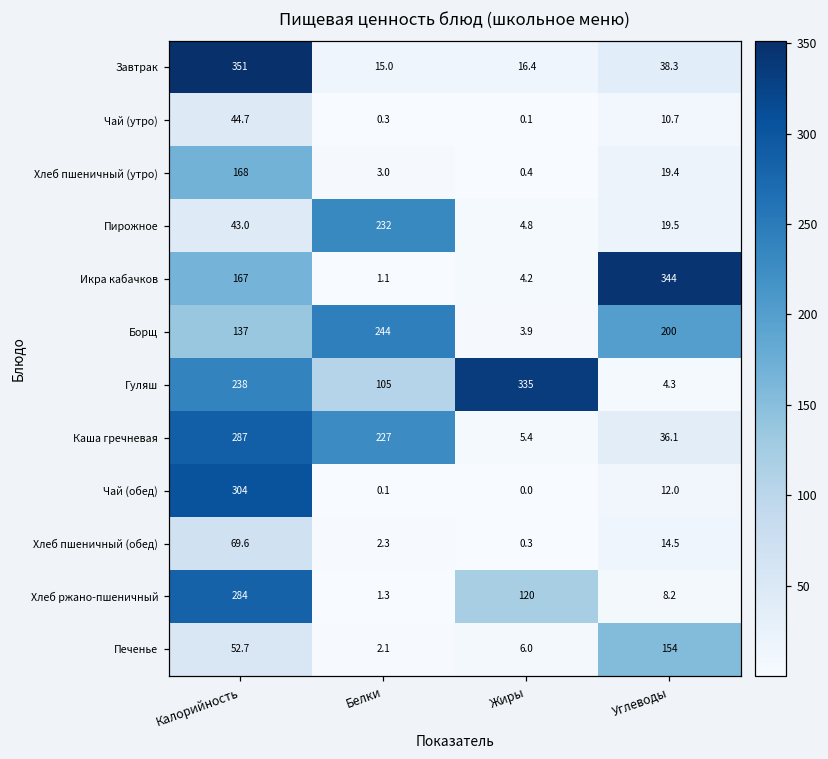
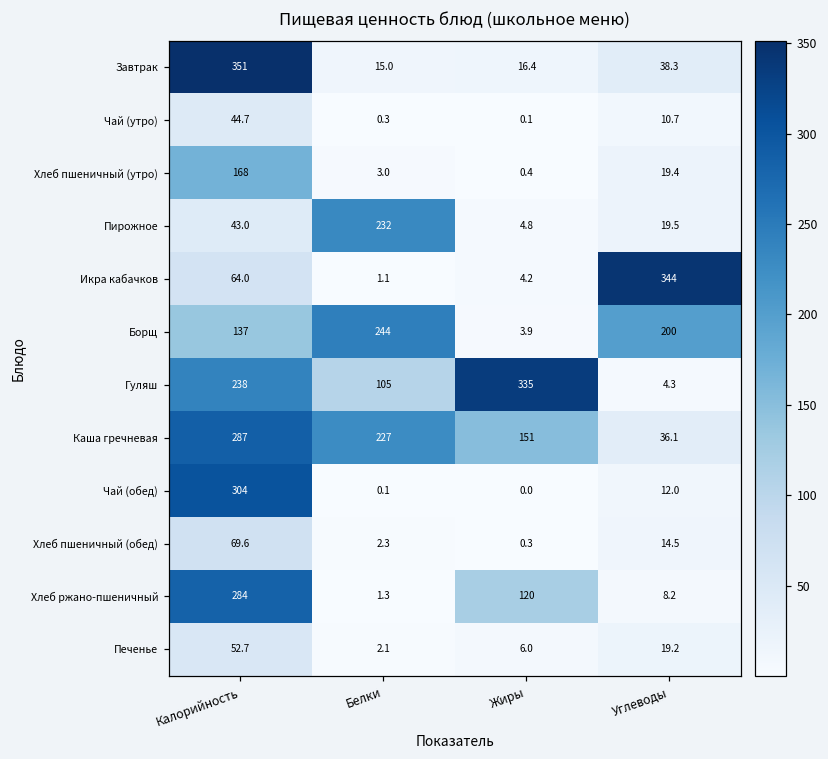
  {
    "Завтрак": {
      "Калорийность": 351,
      "Белки": 15.0,
      "Жиры": 16.4,
      "Углеводы": 38.3
    },
    "Чай (утро)": {
      "Калорийность": 44.7,
      "Белки": 0.3,
      "Жиры": 0.1,
      "Углеводы": 10.7
    },
    "Хлеб пшеничный (утро)": {
      "Калорийность": 168,
      "Белки": 3.0,
      "Жиры": 0.4,
      "Углеводы": 19.4
    },
    "Пирожное": {
      "Калорийность": 43.0,
      "Белки": 232,
      "Жиры": 4.8,
      "Углеводы": 19.5
    },
    "Икра кабачков": {
-     "Калорийность": 167,
+     "Калорийность": 64.0,
      "Белки": 1.1,
      "Жиры": 4.2,
      "Углеводы": 344
    },
    "Борщ": {
      "Калорийность": 137,
      "Белки": 244,
      "Жиры": 3.9,
      "Углеводы": 200
    },
    "Гуляш": {
      "Калорийность": 238,
      "Белки": 105,
      "Жиры": 335,
      "Углеводы": 4.3
    },
    "Каша гречневая": {
      "Калорийность": 287,
      "Белки": 227,
-     "Жиры": 5.4,
+     "Жиры": 151,
      "Углеводы": 36.1
    },
    "Чай (обед)": {
      "Калорийность": 304,
      "Белки": 0.1,
      "Жиры": 0.0,
      "Углеводы": 12.0
    },
    "Хлеб пшеничный (обед)": {
      "Калорийность": 69.6,
      "Белки": 2.3,
      "Жиры": 0.3,
      "Углеводы": 14.5
    },
    "Хлеб ржано-пшеничный": {
      "Калорийность": 284,
      "Белки": 1.3,
      "Жиры": 120,
      "Углеводы": 8.2
    },
    "Печенье": {
      "Калорийность": 52.7,
      "Белки": 2.1,
      "Жиры": 6.0,
-     "Углеводы": 154
+     "Углеводы": 19.2
    }
  }
